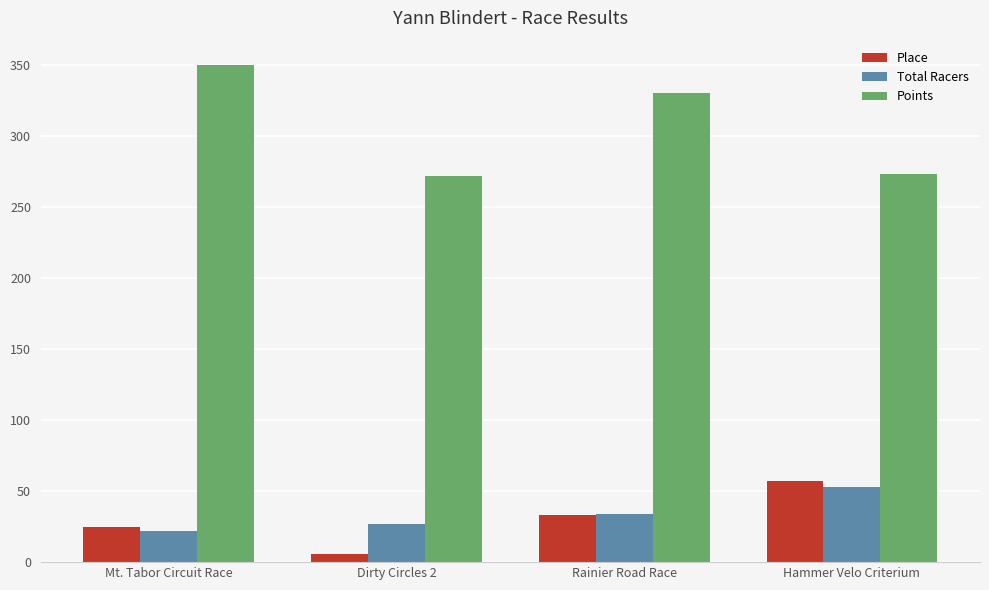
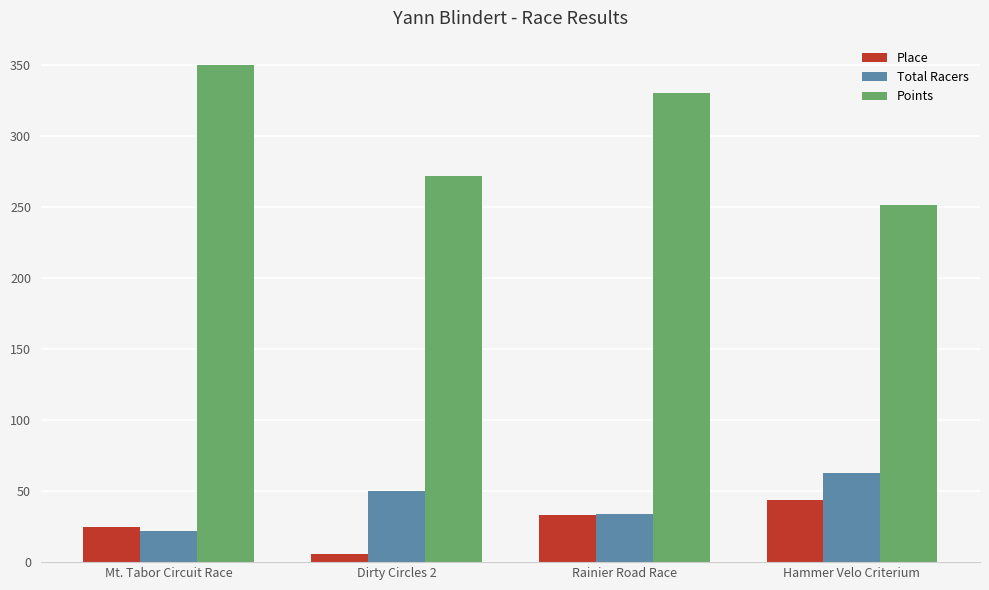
  {
    "Place": {
      "Mt. Tabor Circuit Race": 25,
      "Dirty Circles 2": 6,
      "Rainier Road Race": 33,
-     "Hammer Velo Criterium": 57
+     "Hammer Velo Criterium": 44
    },
    "Total Racers": {
      "Mt. Tabor Circuit Race": 22,
-     "Dirty Circles 2": 27,
+     "Dirty Circles 2": 50,
      "Rainier Road Race": 34,
-     "Hammer Velo Criterium": 53
+     "Hammer Velo Criterium": 63
    },
    "Points": {
      "Mt. Tabor Circuit Race": 350,
      "Dirty Circles 2": 272,
      "Rainier Road Race": 330,
-     "Hammer Velo Criterium": 273
+     "Hammer Velo Criterium": 252
    }
  }
